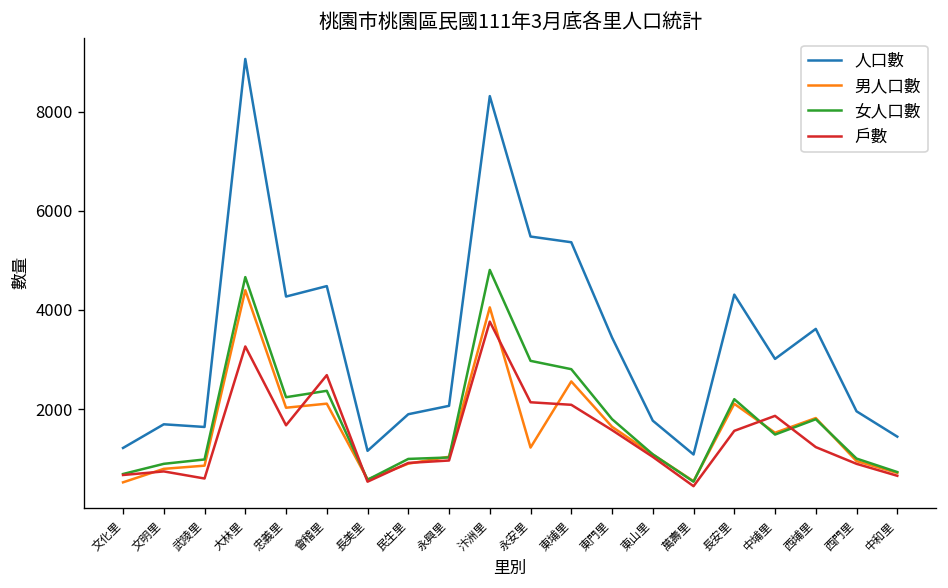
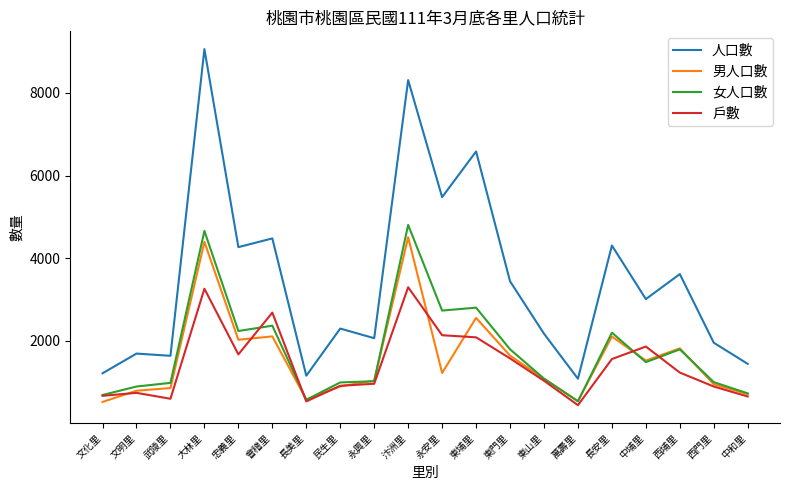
  {
    "人口數": {
      "文化里": 1200,
      "文明里": 1700,
      "武陵里": 1600,
      "大林里": 9100,
      "忠義里": 4300,
      "會稽里": 4500,
      "長美里": 1200,
-     "民生里": 1900,
+     "民生里": 2300,
      "永興里": 2100,
      "汴洲里": 8300,
      "永安里": 5500,
-     "東埔里": 5400,
+     "東埔里": 6600,
      "東門里": 3400,
-     "東山里": 1800,
+     "東山里": 2200,
      "萬壽里": 1100,
      "長安里": 4300,
      "中埔里": 3000,
      "西埔里": 3600,
      "西門里": 2000,
      "中和里": 1400
    },
    "男人口數": {
      "文化里": 500,
      "武陵里": 900,
      "大林里": 4400,
      "忠義里": 2000,
      "會稽里": 2100,
-     "汴洲里": 4100,
+     "汴洲里": 4500,
      "永安里": 1200,
      "東埔里": 2600,
      "東門里": 1600,
      "長安里": 2100
    },
    "女人口數": {
      "文明里": 900,
      "武陵里": 1000,
      "大林里": 4700,
      "忠義里": 2200,
      "會稽里": 2400,
      "民生里": 1000,
      "汴洲里": 4800,
-     "永安里": 3000,
+     "永安里": 2700,
      "東埔里": 2800,
      "東門里": 1800,
      "長安里": 2200
    },
    "戶數": {
      "武陵里": 600,
      "大林里": 3300,
      "忠義里": 1700,
      "會稽里": 2700,
      "永興里": 1000,
-     "汴洲里": 3800,
+     "汴洲里": 3300,
      "永安里": 2100,
      "東埔里": 2100,
      "東門里": 1600,
      "萬壽里": 400,
      "長安里": 1600,
      "中埔里": 1900,
      "西埔里": 1200
    }
  }
